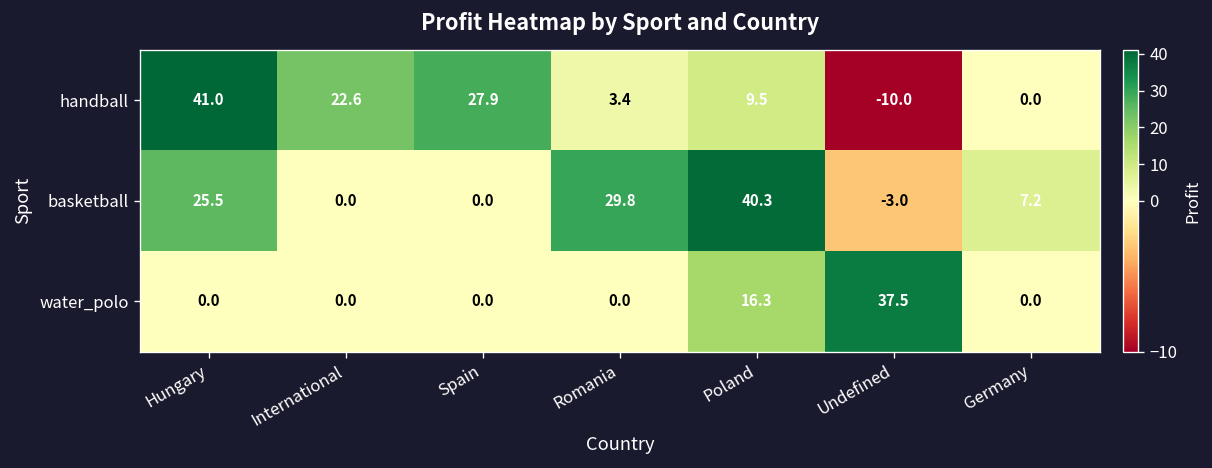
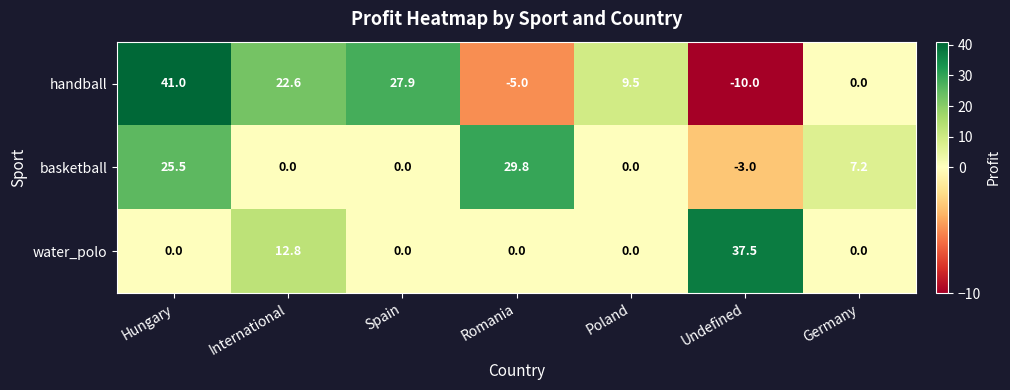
  {
    "handball": {
      "Hungary": 41.0,
      "International": 22.6,
      "Spain": 27.9,
-     "Romania": 3.4,
+     "Romania": -5.0,
      "Poland": 9.5,
      "Undefined": -10.0,
      "Germany": 0.0
    },
    "basketball": {
      "Hungary": 25.5,
      "International": 0.0,
      "Spain": 0.0,
      "Romania": 29.8,
-     "Poland": 40.3,
+     "Poland": 0.0,
      "Undefined": -3.0,
      "Germany": 7.2
    },
    "water_polo": {
      "Hungary": 0.0,
-     "International": 0.0,
+     "International": 12.8,
      "Spain": 0.0,
      "Romania": 0.0,
-     "Poland": 16.3,
+     "Poland": 0.0,
      "Undefined": 37.5,
      "Germany": 0.0
    }
  }
